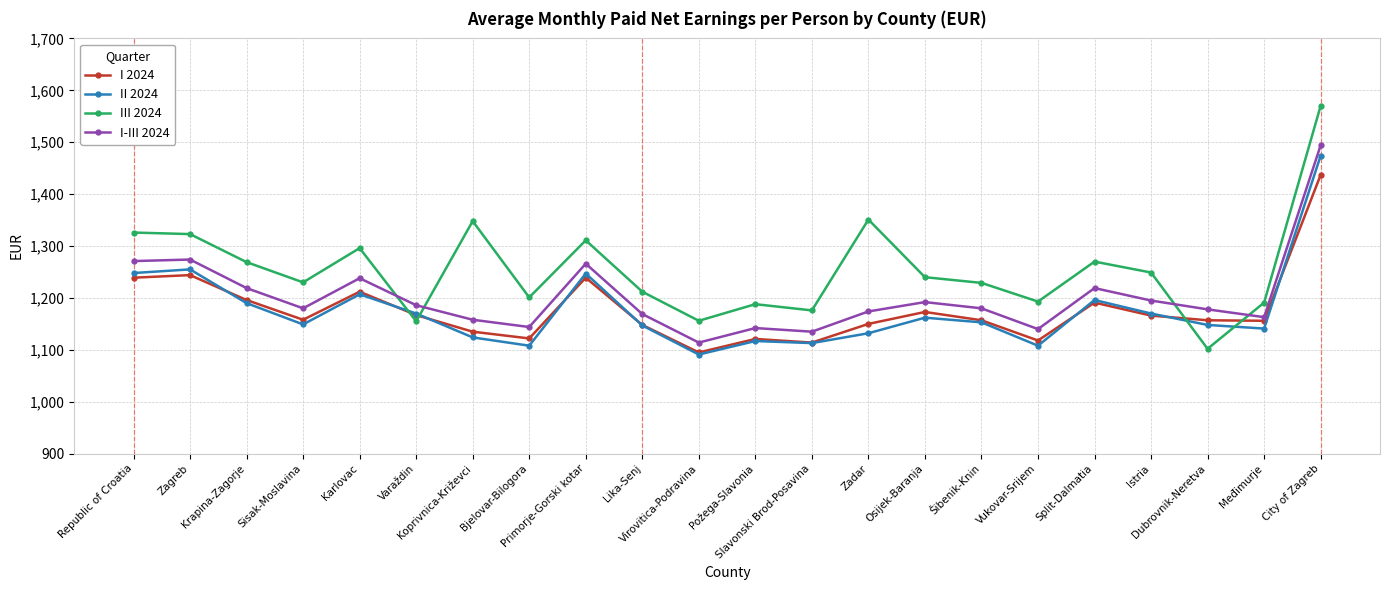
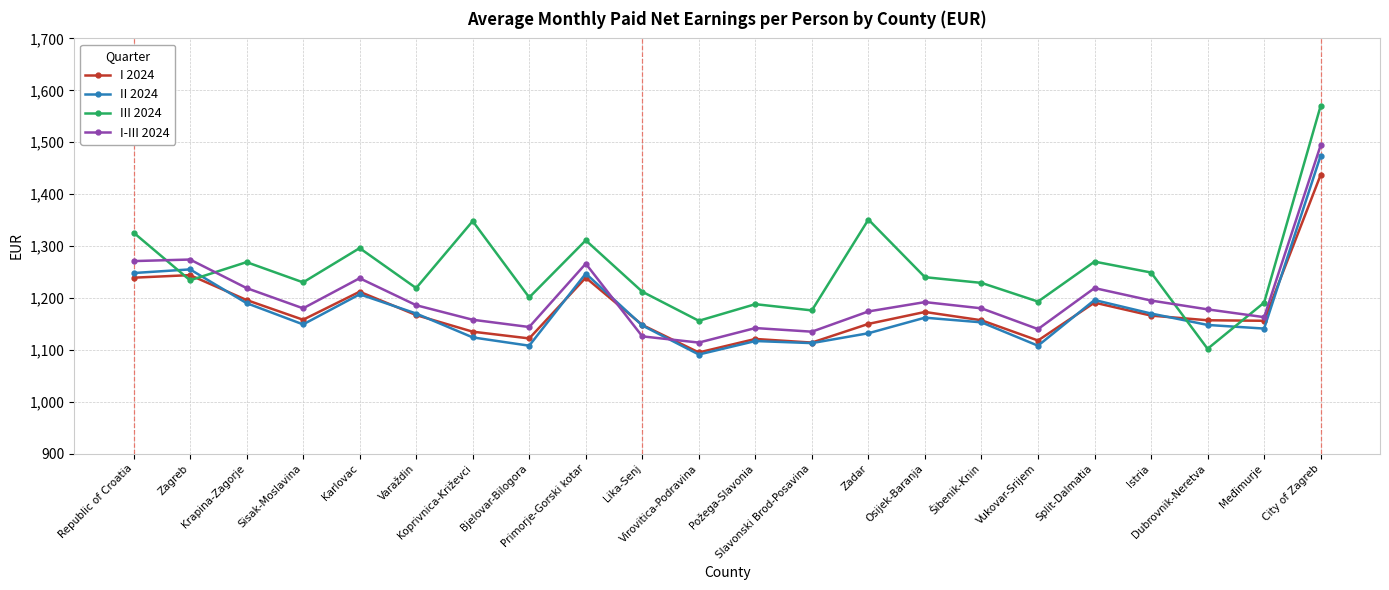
  {
    "I 2024": {
      "Republic of Croatia": "1,240",
      "Zagreb": "1,240",
      "Krapina-Zagorje": "1,200",
      "Sisak-Moslavina": "1,160",
      "Karlovac": "1,210",
      "Koprivnica-Križevci": "1,140",
      "Bjelovar-Bilogora": "1,120",
      "Primorje-Gorski kotar": "1,240",
      "Zadar": "1,150",
      "Osijek-Baranja": "1,170",
      "Vukovar-Srijem": "1,120",
      "Split-Dalmatia": "1,190",
      "Dubrovnik-Neretva": "1,160",
      "Međimurje": "1,160",
      "City of Zagreb": "1,440"
    },
    "II 2024": {
      "Republic of Croatia": "1,250",
      "Zagreb": "1,260",
      "Krapina-Zagorje": "1,190",
      "Sisak-Moslavina": "1,150",
      "Karlovac": "1,210",
      "Koprivnica-Križevci": "1,120",
      "Bjelovar-Bilogora": "1,110",
      "Primorje-Gorski kotar": "1,250",
      "Zadar": "1,130",
      "Osijek-Baranja": "1,160",
      "Vukovar-Srijem": "1,110",
      "Split-Dalmatia": "1,200",
      "Dubrovnik-Neretva": "1,150",
      "Međimurje": "1,140",
      "City of Zagreb": "1,470"
    },
    "III 2024": {
      "Republic of Croatia": "1,330",
-     "Zagreb": "1,320",
+     "Zagreb": "1,230",
      "Krapina-Zagorje": "1,270",
      "Sisak-Moslavina": "1,230",
      "Karlovac": "1,300",
-     "Varaždin": "1,160",
+     "Varaždin": "1,220",
      "Koprivnica-Križevci": "1,350",
      "Bjelovar-Bilogora": "1,200",
      "Primorje-Gorski kotar": "1,310",
      "Lika-Senj": "1,210",
      "Virovitica-Podravina": "1,160",
      "Požega-Slavonia": "1,190",
      "Slavonski Brod-Posavina": "1,180",
      "Zadar": "1,350",
      "Osijek-Baranja": "1,240",
      "Šibenik-Knin": "1,230",
      "Vukovar-Srijem": "1,190",
      "Split-Dalmatia": "1,270",
      "Istria": "1,250",
      "Dubrovnik-Neretva": "1,100",
      "Međimurje": "1,190",
      "City of Zagreb": "1,570"
    },
    "I-III 2024": {
      "Republic of Croatia": "1,270",
      "Zagreb": "1,270",
      "Krapina-Zagorje": "1,220",
      "Sisak-Moslavina": "1,180",
      "Karlovac": "1,240",
      "Varaždin": "1,190",
      "Koprivnica-Križevci": "1,160",
      "Bjelovar-Bilogora": "1,140",
      "Primorje-Gorski kotar": "1,270",
-     "Lika-Senj": "1,170",
+     "Lika-Senj": "1,130",
      "Virovitica-Podravina": "1,110",
      "Požega-Slavonia": "1,140",
      "Slavonski Brod-Posavina": "1,140",
      "Zadar": "1,170",
      "Osijek-Baranja": "1,190",
      "Šibenik-Knin": "1,180",
      "Vukovar-Srijem": "1,140",
      "Split-Dalmatia": "1,220",
      "Istria": "1,200",
      "Dubrovnik-Neretva": "1,180",
      "Međimurje": "1,160",
      "City of Zagreb": "1,490"
    }
  }
